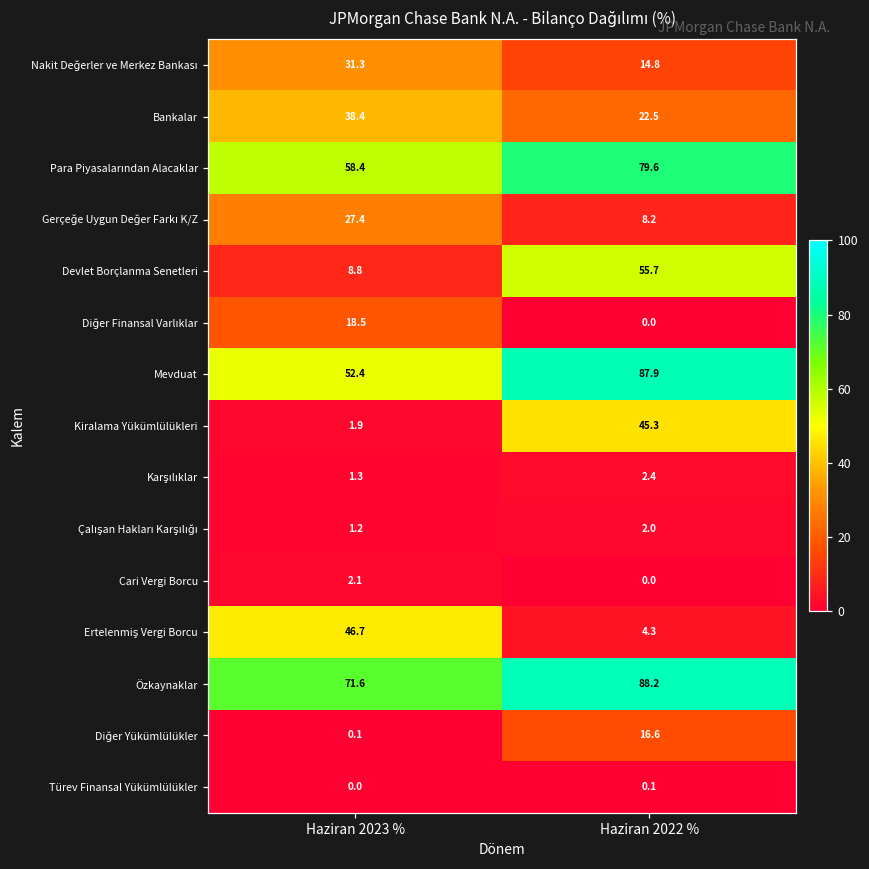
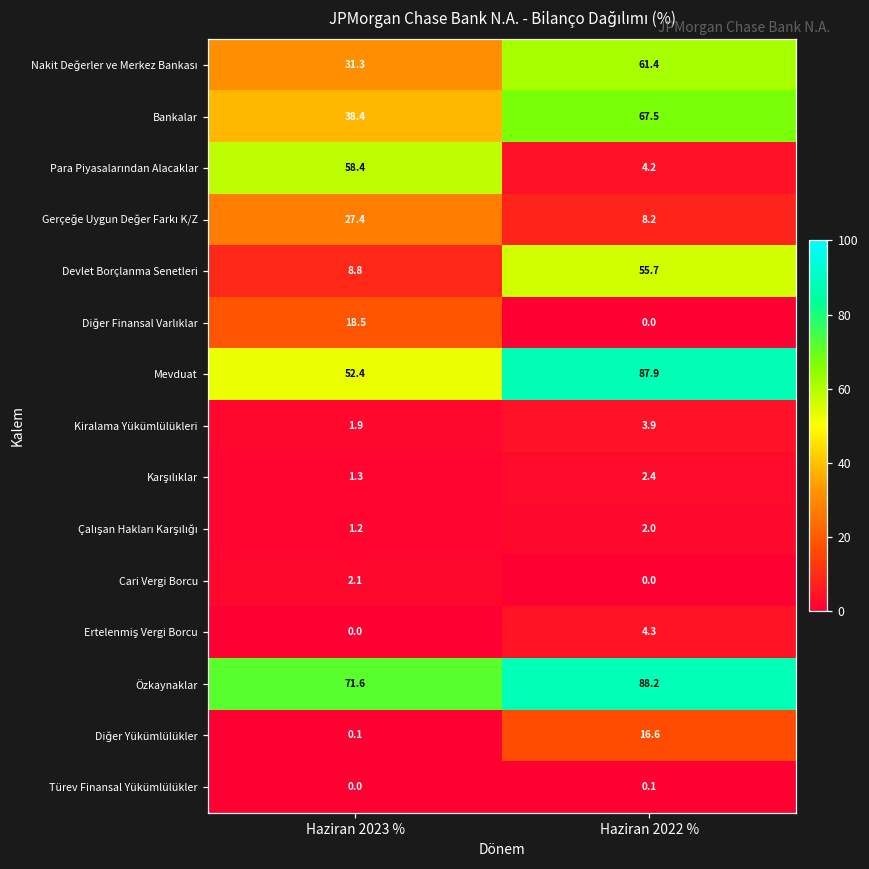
  {
    "Nakit Değerler ve Merkez Bankası": {
      "Haziran 2023 %": 31.3,
-     "Haziran 2022 %": 14.8
+     "Haziran 2022 %": 61.4
    },
    "Bankalar": {
      "Haziran 2023 %": 38.4,
-     "Haziran 2022 %": 22.5
+     "Haziran 2022 %": 67.5
    },
    "Para Piyasalarından Alacaklar": {
      "Haziran 2023 %": 58.4,
-     "Haziran 2022 %": 79.6
+     "Haziran 2022 %": 4.2
    },
    "Gerçeğe Uygun Değer Farkı K/Z": {
      "Haziran 2023 %": 27.4,
      "Haziran 2022 %": 8.2
    },
    "Devlet Borçlanma Senetleri": {
      "Haziran 2023 %": 8.8,
      "Haziran 2022 %": 55.7
    },
    "Diğer Finansal Varlıklar": {
      "Haziran 2023 %": 18.5,
      "Haziran 2022 %": 0.0
    },
    "Mevduat": {
      "Haziran 2023 %": 52.4,
      "Haziran 2022 %": 87.9
    },
    "Kiralama Yükümlülükleri": {
      "Haziran 2023 %": 1.9,
-     "Haziran 2022 %": 45.3
+     "Haziran 2022 %": 3.9
    },
    "Karşılıklar": {
      "Haziran 2023 %": 1.3,
      "Haziran 2022 %": 2.4
    },
    "Çalışan Hakları Karşılığı": {
      "Haziran 2023 %": 1.2,
      "Haziran 2022 %": 2.0
    },
    "Cari Vergi Borcu": {
      "Haziran 2023 %": 2.1,
      "Haziran 2022 %": 0.0
    },
    "Ertelenmiş Vergi Borcu": {
-     "Haziran 2023 %": 46.7,
+     "Haziran 2023 %": 0.0,
      "Haziran 2022 %": 4.3
    },
    "Özkaynaklar": {
      "Haziran 2023 %": 71.6,
      "Haziran 2022 %": 88.2
    },
    "Diğer Yükümlülükler": {
      "Haziran 2023 %": 0.1,
      "Haziran 2022 %": 16.6
    },
    "Türev Finansal Yükümlülükler": {
      "Haziran 2023 %": 0.0,
      "Haziran 2022 %": 0.1
    }
  }
